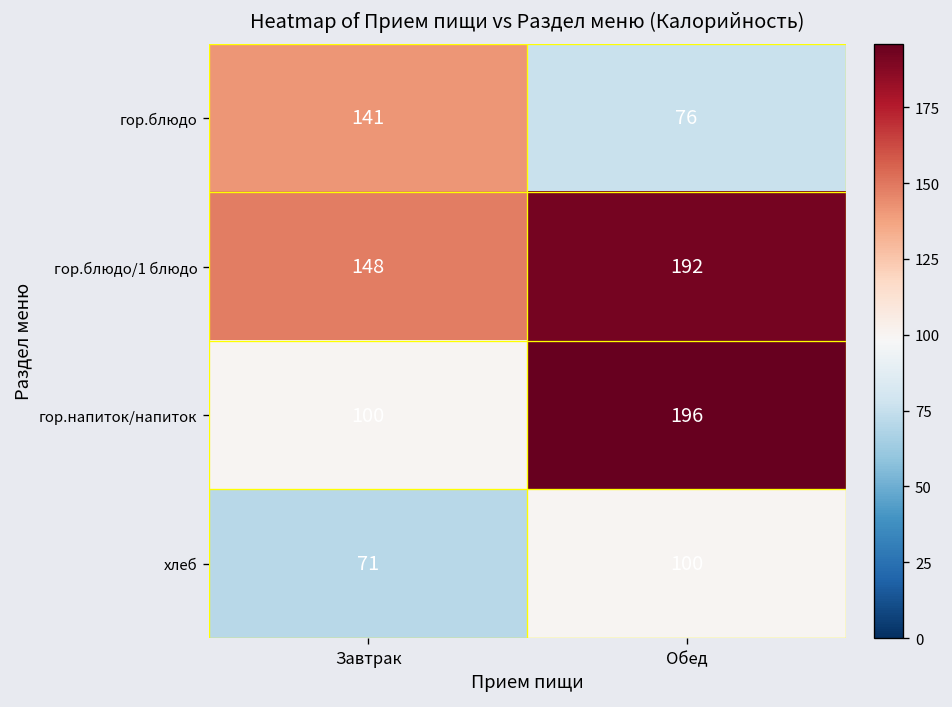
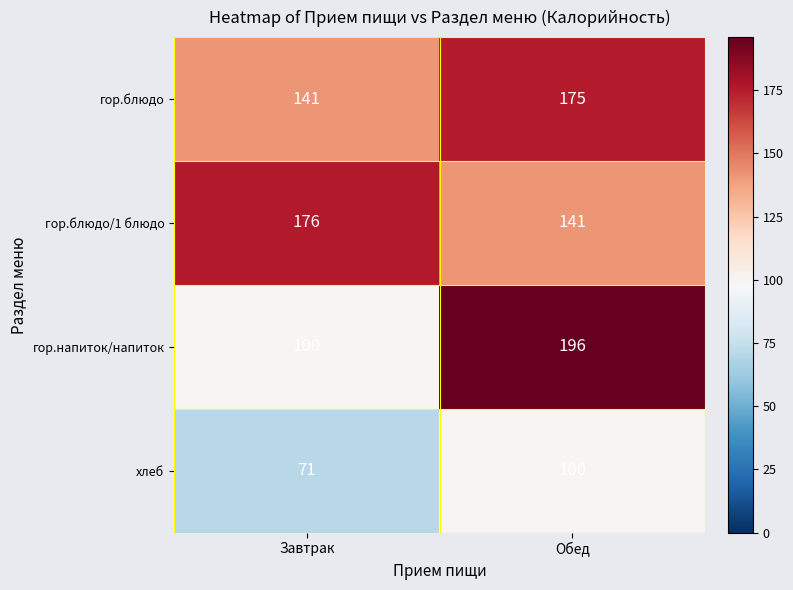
  {
    "гор.блюдо": {
      "Завтрак": 141,
-     "Обед": 76
+     "Обед": 175
    },
    "гор.блюдо/1 блюдо": {
-     "Завтрак": 148,
-     "Обед": 192
+     "Завтрак": 176,
+     "Обед": 141
    },
    "гор.напиток/напиток": {
      "Обед": 196
    },
    "хлеб": {
      "Завтрак": 71
    }
  }
